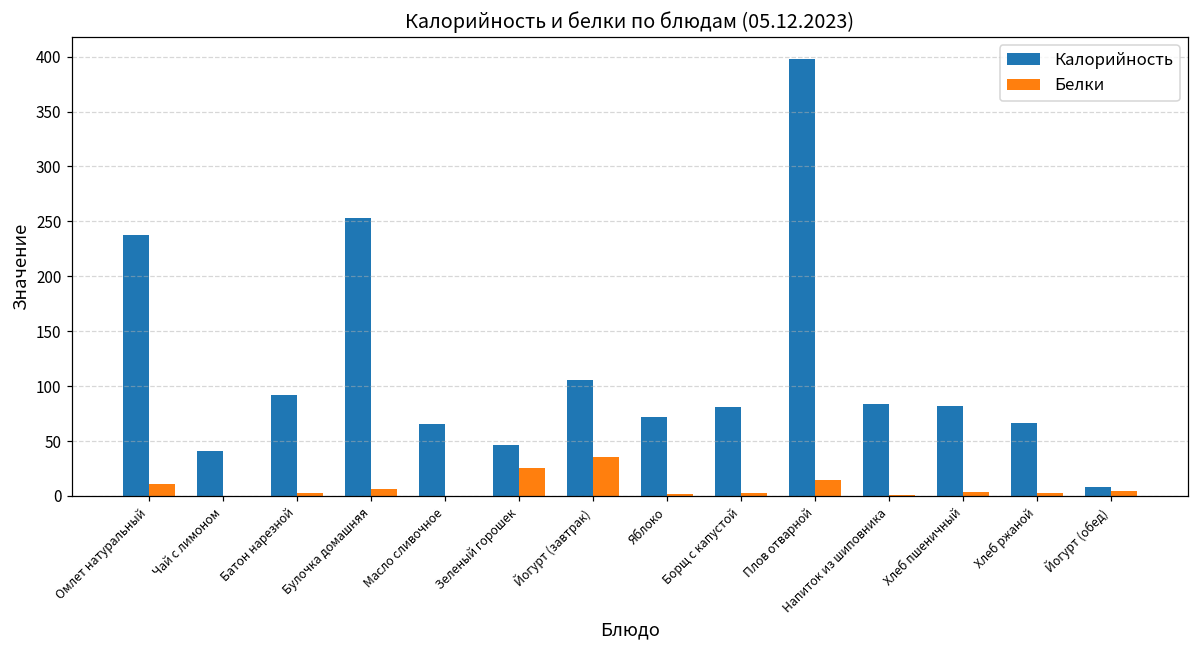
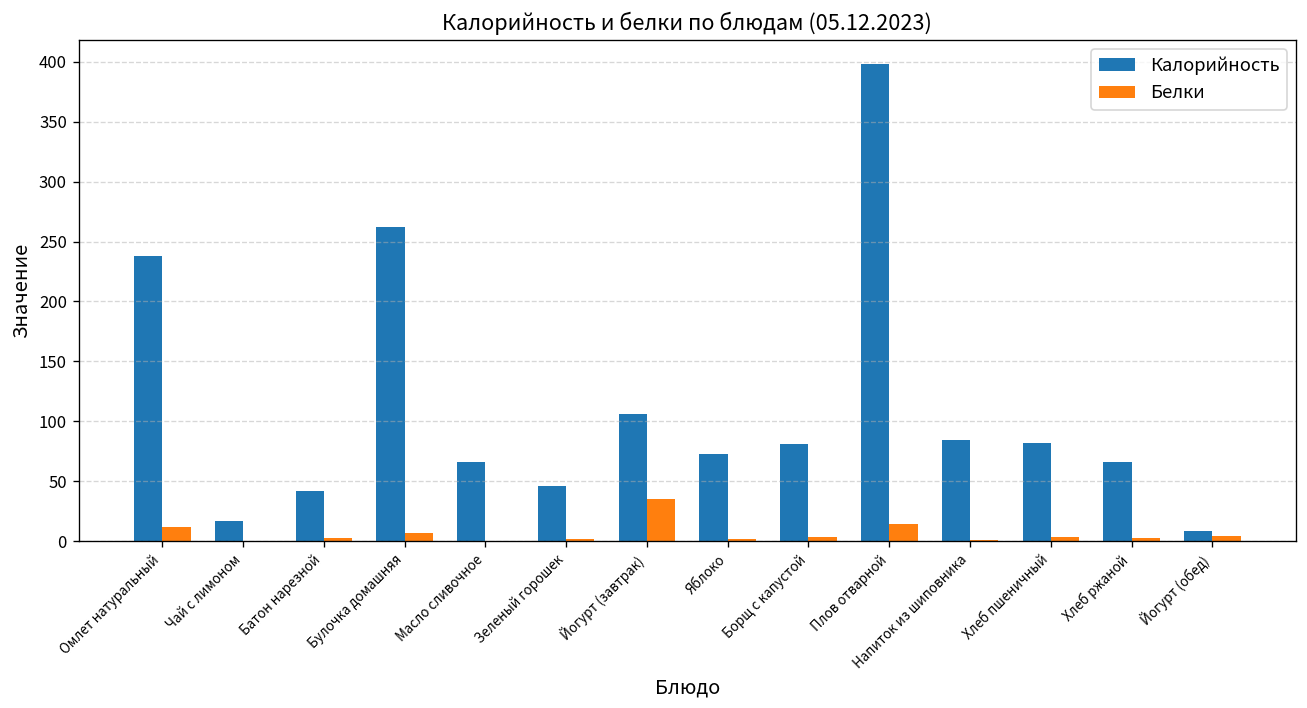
  {
    "Калорийность": {
      "Омлет натуральный": 240,
-     "Чай с лимоном": 40,
-     "Батон нарезной": 90,
-     "Булочка домашняя": 250,
+     "Чай с лимоном": 20,
+     "Батон нарезной": 40,
+     "Булочка домашняя": 260,
      "Масло сливочное": 70,
      "Зеленый горошек": 50,
      "Йогурт (завтрак)": 110,
      "Яблоко": 70,
      "Борщ с капустой": 80,
      "Плов отварной": 400,
      "Напиток из шиповника": 80,
      "Хлеб пшеничный": 80,
      "Хлеб ржаной": 70,
      "Йогурт (обед)": 10
    },
    "Белки": {
      "Омлет натуральный": 10,
      "Батон нарезной": 0,
      "Булочка домашняя": 10,
-     "Зеленый горошек": 30,
+     "Зеленый горошек": 0,
      "Йогурт (завтрак)": 40,
      "Борщ с капустой": 0,
      "Плов отварной": 10,
      "Хлеб пшеничный": 0,
      "Йогурт (обед)": 0
    }
  }
